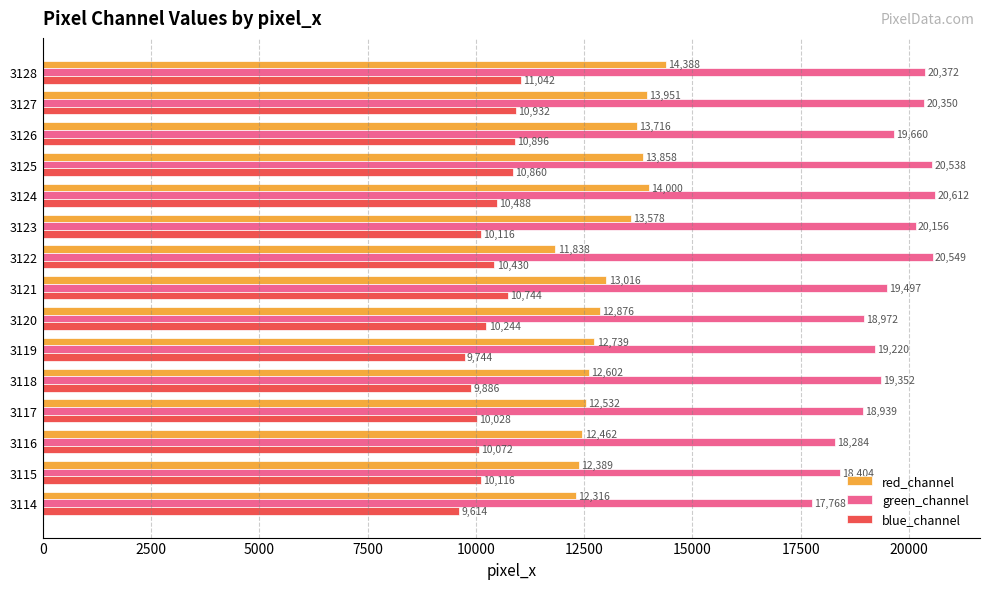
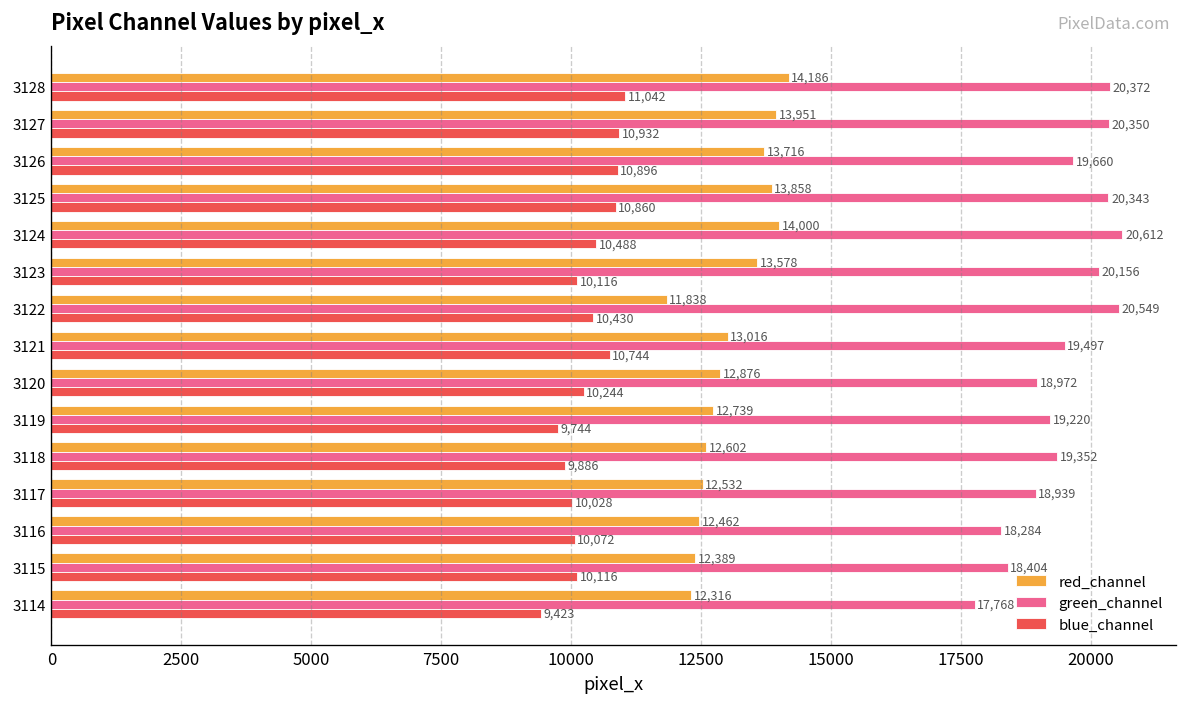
  {
    "red_channel": {
-     "3128": "14,388",
+     "3128": "14,186",
      "3127": "13,951",
      "3126": "13,716",
      "3125": "13,858",
      "3124": "14,000",
      "3123": "13,578",
      "3122": "11,838",
      "3121": "13,016",
      "3120": "12,876",
      "3119": "12,739",
      "3118": "12,602",
      "3117": "12,532",
      "3116": "12,462",
      "3115": "12,389",
      "3114": "12,316"
    },
    "green_channel": {
      "3128": "20,372",
      "3127": "20,350",
      "3126": "19,660",
-     "3125": "20,538",
+     "3125": "20,343",
      "3124": "20,612",
      "3123": "20,156",
      "3122": "20,549",
      "3121": "19,497",
      "3120": "18,972",
      "3119": "19,220",
      "3118": "19,352",
      "3117": "18,939",
      "3116": "18,284",
      "3115": "18,404",
      "3114": "17,768"
    },
    "blue_channel": {
      "3128": "11,042",
      "3127": "10,932",
      "3126": "10,896",
      "3125": "10,860",
      "3124": "10,488",
      "3123": "10,116",
      "3122": "10,430",
      "3121": "10,744",
      "3120": "10,244",
      "3119": "9,744",
      "3118": "9,886",
      "3117": "10,028",
      "3116": "10,072",
      "3115": "10,116",
-     "3114": "9,614"
+     "3114": "9,423"
    }
  }
